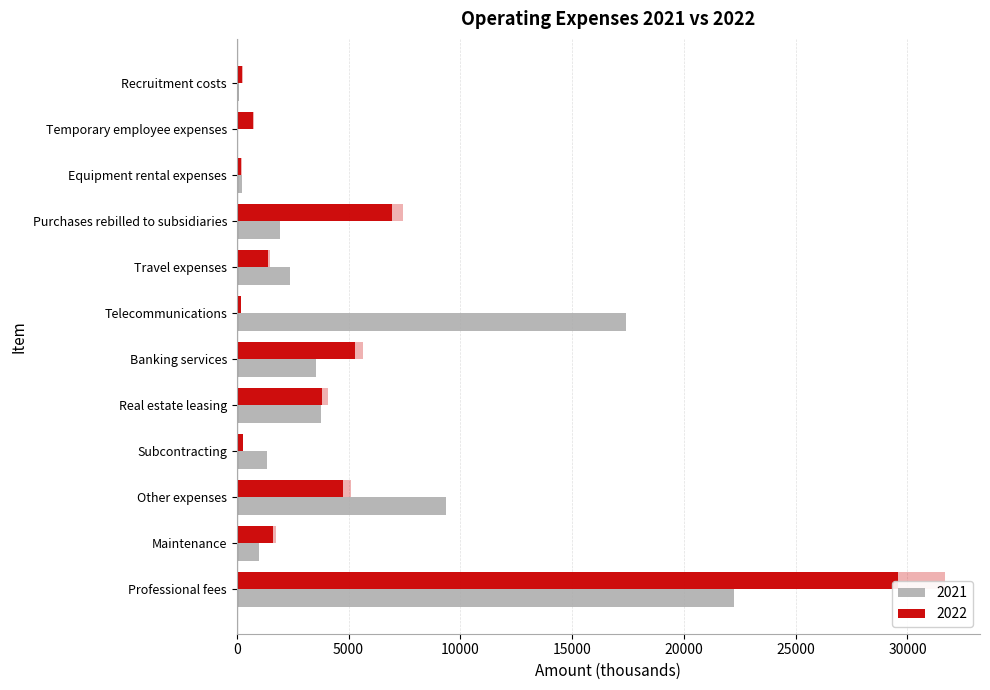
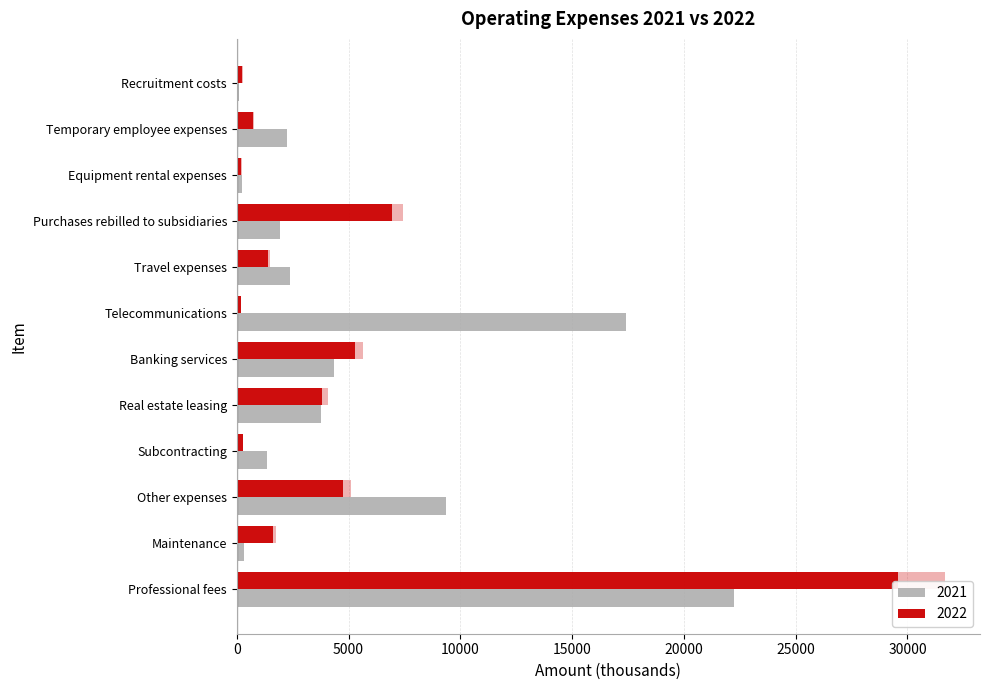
  {
    "2021": {
-     "Temporary employee expenses": 0,
+     "Temporary employee expenses": 2200,
      "Equipment rental expenses": 200,
      "Purchases rebilled to subsidiaries": 1900,
      "Travel expenses": 2400,
      "Telecommunications": 17400,
-     "Banking services": 3500,
+     "Banking services": 4400,
      "Real estate leasing": 3800,
      "Subcontracting": 1400,
      "Other expenses": 9400,
-     "Maintenance": 1000,
+     "Maintenance": 300,
      "Professional fees": 22200
    }
  }
